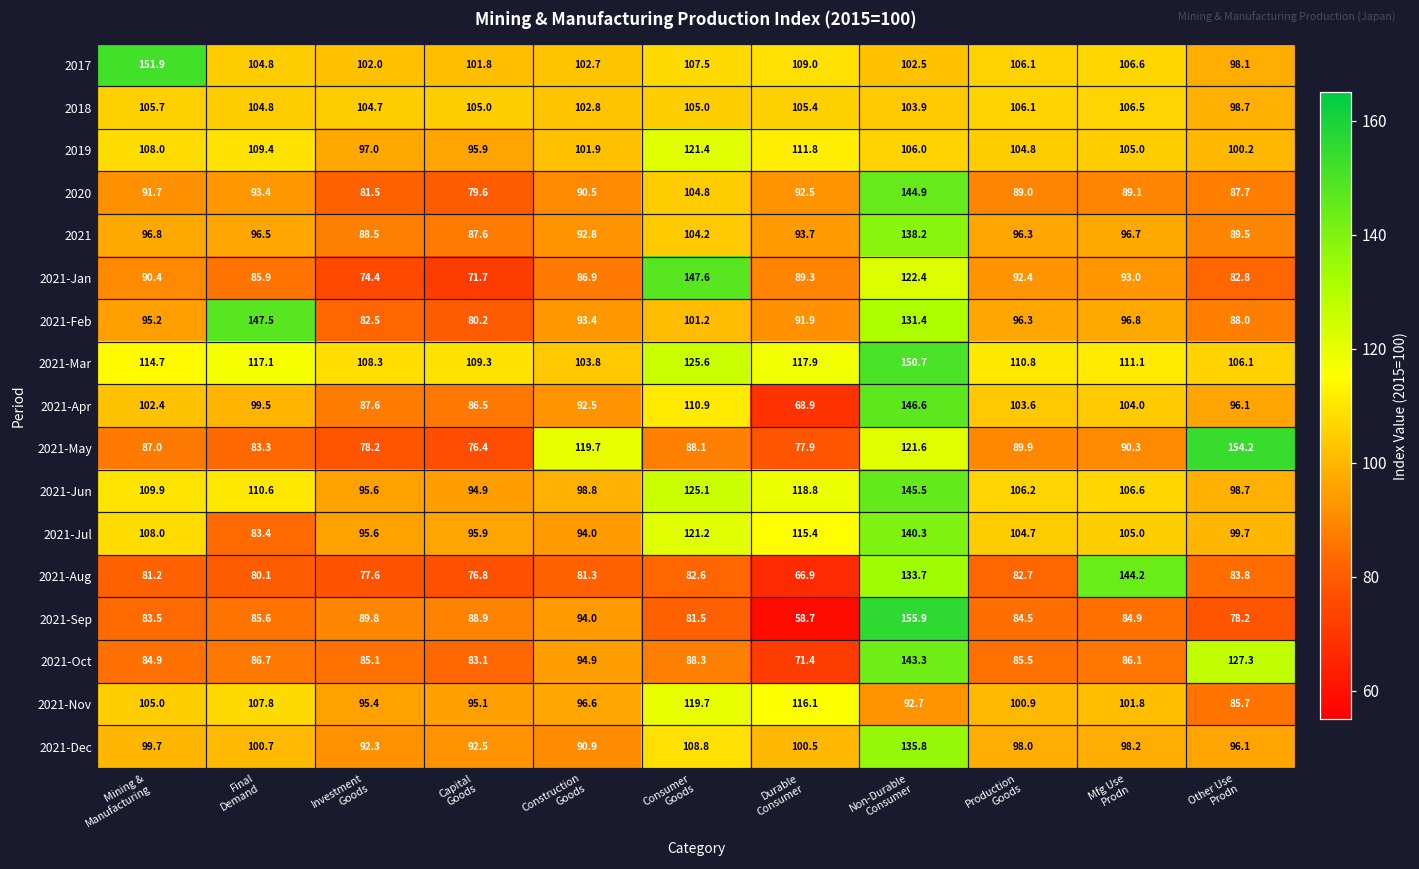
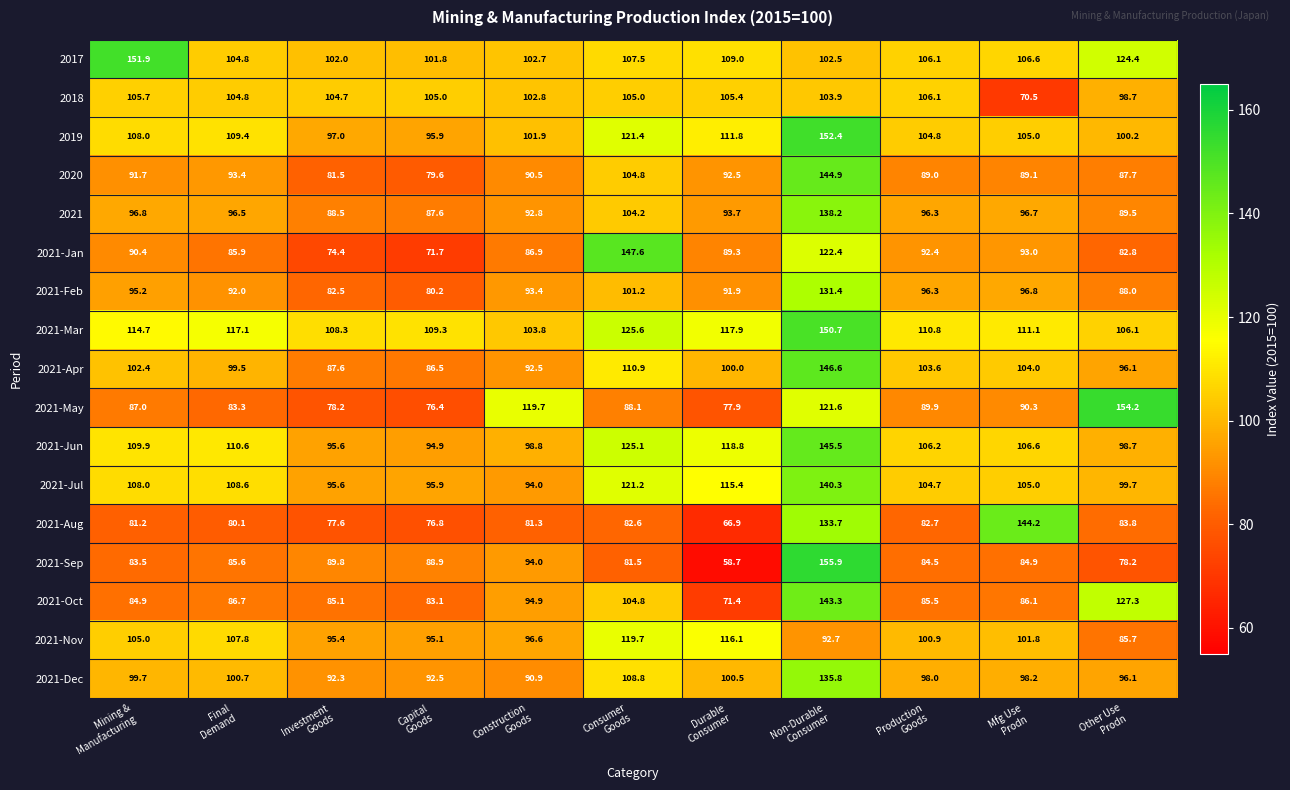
  {
    "2017": {
      "Mining & Manufacturing": 151.9,
      "Final Demand": 104.8,
      "Investment Goods": 102.0,
      "Capital Goods": 101.8,
      "Construction Goods": 102.7,
      "Consumer Goods": 107.5,
      "Durable Consumer": 109.0,
      "Non-Durable Consumer": 102.5,
      "Production Goods": 106.1,
      "Mfg Use Prodn": 106.6,
-     "Other Use Prodn": 98.1
+     "Other Use Prodn": 124.4
    },
    "2018": {
      "Mining & Manufacturing": 105.7,
      "Final Demand": 104.8,
      "Investment Goods": 104.7,
      "Capital Goods": 105.0,
      "Construction Goods": 102.8,
      "Consumer Goods": 105.0,
      "Durable Consumer": 105.4,
      "Non-Durable Consumer": 103.9,
      "Production Goods": 106.1,
-     "Mfg Use Prodn": 106.5,
+     "Mfg Use Prodn": 70.5,
      "Other Use Prodn": 98.7
    },
    "2019": {
      "Mining & Manufacturing": 108.0,
      "Final Demand": 109.4,
      "Investment Goods": 97.0,
      "Capital Goods": 95.9,
      "Construction Goods": 101.9,
      "Consumer Goods": 121.4,
      "Durable Consumer": 111.8,
-     "Non-Durable Consumer": 106.0,
+     "Non-Durable Consumer": 152.4,
      "Production Goods": 104.8,
      "Mfg Use Prodn": 105.0,
      "Other Use Prodn": 100.2
    },
    "2020": {
      "Mining & Manufacturing": 91.7,
      "Final Demand": 93.4,
      "Investment Goods": 81.5,
      "Capital Goods": 79.6,
      "Construction Goods": 90.5,
      "Consumer Goods": 104.8,
      "Durable Consumer": 92.5,
      "Non-Durable Consumer": 144.9,
      "Production Goods": 89.0,
      "Mfg Use Prodn": 89.1,
      "Other Use Prodn": 87.7
    },
    "2021": {
      "Mining & Manufacturing": 96.8,
      "Final Demand": 96.5,
      "Investment Goods": 88.5,
      "Capital Goods": 87.6,
      "Construction Goods": 92.8,
      "Consumer Goods": 104.2,
      "Durable Consumer": 93.7,
      "Non-Durable Consumer": 138.2,
      "Production Goods": 96.3,
      "Mfg Use Prodn": 96.7,
      "Other Use Prodn": 89.5
    },
    "2021-Jan": {
      "Mining & Manufacturing": 90.4,
      "Final Demand": 85.9,
      "Investment Goods": 74.4,
      "Capital Goods": 71.7,
      "Construction Goods": 86.9,
      "Consumer Goods": 147.6,
      "Durable Consumer": 89.3,
      "Non-Durable Consumer": 122.4,
      "Production Goods": 92.4,
      "Mfg Use Prodn": 93.0,
      "Other Use Prodn": 82.8
    },
    "2021-Feb": {
      "Mining & Manufacturing": 95.2,
-     "Final Demand": 147.5,
+     "Final Demand": 92.0,
      "Investment Goods": 82.5,
      "Capital Goods": 80.2,
      "Construction Goods": 93.4,
      "Consumer Goods": 101.2,
      "Durable Consumer": 91.9,
      "Non-Durable Consumer": 131.4,
      "Production Goods": 96.3,
      "Mfg Use Prodn": 96.8,
      "Other Use Prodn": 88.0
    },
    "2021-Mar": {
      "Mining & Manufacturing": 114.7,
      "Final Demand": 117.1,
      "Investment Goods": 108.3,
      "Capital Goods": 109.3,
      "Construction Goods": 103.8,
      "Consumer Goods": 125.6,
      "Durable Consumer": 117.9,
      "Non-Durable Consumer": 150.7,
      "Production Goods": 110.8,
      "Mfg Use Prodn": 111.1,
      "Other Use Prodn": 106.1
    },
    "2021-Apr": {
      "Mining & Manufacturing": 102.4,
      "Final Demand": 99.5,
      "Investment Goods": 87.6,
      "Capital Goods": 86.5,
      "Construction Goods": 92.5,
      "Consumer Goods": 110.9,
-     "Durable Consumer": 68.9,
+     "Durable Consumer": 100.0,
      "Non-Durable Consumer": 146.6,
      "Production Goods": 103.6,
      "Mfg Use Prodn": 104.0,
      "Other Use Prodn": 96.1
    },
    "2021-May": {
      "Mining & Manufacturing": 87.0,
      "Final Demand": 83.3,
      "Investment Goods": 78.2,
      "Capital Goods": 76.4,
      "Construction Goods": 119.7,
      "Consumer Goods": 88.1,
      "Durable Consumer": 77.9,
      "Non-Durable Consumer": 121.6,
      "Production Goods": 89.9,
      "Mfg Use Prodn": 90.3,
      "Other Use Prodn": 154.2
    },
    "2021-Jun": {
      "Mining & Manufacturing": 109.9,
      "Final Demand": 110.6,
      "Investment Goods": 95.6,
      "Capital Goods": 94.9,
      "Construction Goods": 98.8,
      "Consumer Goods": 125.1,
      "Durable Consumer": 118.8,
      "Non-Durable Consumer": 145.5,
      "Production Goods": 106.2,
      "Mfg Use Prodn": 106.6,
      "Other Use Prodn": 98.7
    },
    "2021-Jul": {
      "Mining & Manufacturing": 108.0,
-     "Final Demand": 83.4,
+     "Final Demand": 108.6,
      "Investment Goods": 95.6,
      "Capital Goods": 95.9,
      "Construction Goods": 94.0,
      "Consumer Goods": 121.2,
      "Durable Consumer": 115.4,
      "Non-Durable Consumer": 140.3,
      "Production Goods": 104.7,
      "Mfg Use Prodn": 105.0,
      "Other Use Prodn": 99.7
    },
    "2021-Aug": {
      "Mining & Manufacturing": 81.2,
      "Final Demand": 80.1,
      "Investment Goods": 77.6,
      "Capital Goods": 76.8,
      "Construction Goods": 81.3,
      "Consumer Goods": 82.6,
      "Durable Consumer": 66.9,
      "Non-Durable Consumer": 133.7,
      "Production Goods": 82.7,
      "Mfg Use Prodn": 144.2,
      "Other Use Prodn": 83.8
    },
    "2021-Sep": {
      "Mining & Manufacturing": 83.5,
      "Final Demand": 85.6,
      "Investment Goods": 89.8,
      "Capital Goods": 88.9,
      "Construction Goods": 94.0,
      "Consumer Goods": 81.5,
      "Durable Consumer": 58.7,
      "Non-Durable Consumer": 155.9,
      "Production Goods": 84.5,
      "Mfg Use Prodn": 84.9,
      "Other Use Prodn": 78.2
    },
    "2021-Oct": {
      "Mining & Manufacturing": 84.9,
      "Final Demand": 86.7,
      "Investment Goods": 85.1,
      "Capital Goods": 83.1,
      "Construction Goods": 94.9,
-     "Consumer Goods": 88.3,
+     "Consumer Goods": 104.8,
      "Durable Consumer": 71.4,
      "Non-Durable Consumer": 143.3,
      "Production Goods": 85.5,
      "Mfg Use Prodn": 86.1,
      "Other Use Prodn": 127.3
    },
    "2021-Nov": {
      "Mining & Manufacturing": 105.0,
      "Final Demand": 107.8,
      "Investment Goods": 95.4,
      "Capital Goods": 95.1,
      "Construction Goods": 96.6,
      "Consumer Goods": 119.7,
      "Durable Consumer": 116.1,
      "Non-Durable Consumer": 92.7,
      "Production Goods": 100.9,
      "Mfg Use Prodn": 101.8,
      "Other Use Prodn": 85.7
    },
    "2021-Dec": {
      "Mining & Manufacturing": 99.7,
      "Final Demand": 100.7,
      "Investment Goods": 92.3,
      "Capital Goods": 92.5,
      "Construction Goods": 90.9,
      "Consumer Goods": 108.8,
      "Durable Consumer": 100.5,
      "Non-Durable Consumer": 135.8,
      "Production Goods": 98.0,
      "Mfg Use Prodn": 98.2,
      "Other Use Prodn": 96.1
    }
  }
